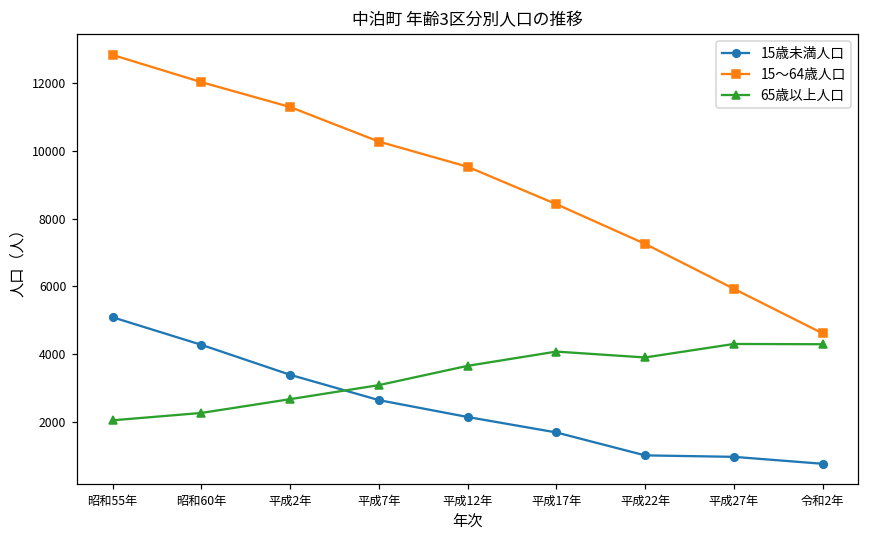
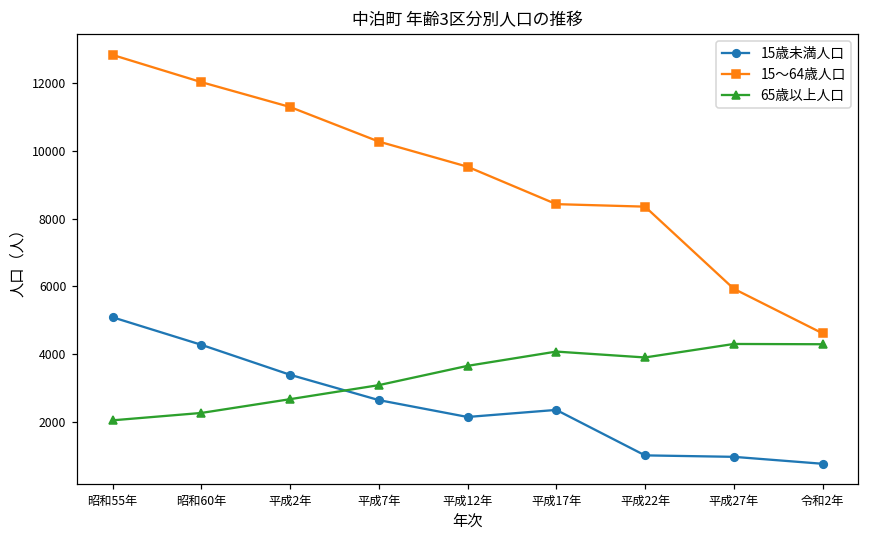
  {
    "15歳未満人口": {
      "昭和55年": 5100,
      "昭和60年": 4300,
      "平成2年": 3400,
      "平成7年": 2600,
      "平成12年": 2100,
-     "平成17年": 1700,
+     "平成17年": 2300,
      "平成22年": 1000,
      "平成27年": 1000,
      "令和2年": 800
    },
    "15～64歳人口": {
      "昭和55年": 12800,
      "昭和60年": 12000,
      "平成2年": 11300,
      "平成7年": 10300,
      "平成12年": 9500,
      "平成17年": 8400,
-     "平成22年": 7300,
+     "平成22年": 8400,
      "平成27年": 5900,
      "令和2年": 4600
    },
    "65歳以上人口": {
      "昭和55年": 2000,
      "昭和60年": 2300,
      "平成2年": 2700,
      "平成7年": 3100,
      "平成12年": 3700,
      "平成17年": 4100,
      "平成22年": 3900,
      "平成27年": 4300,
      "令和2年": 4300
    }
  }
